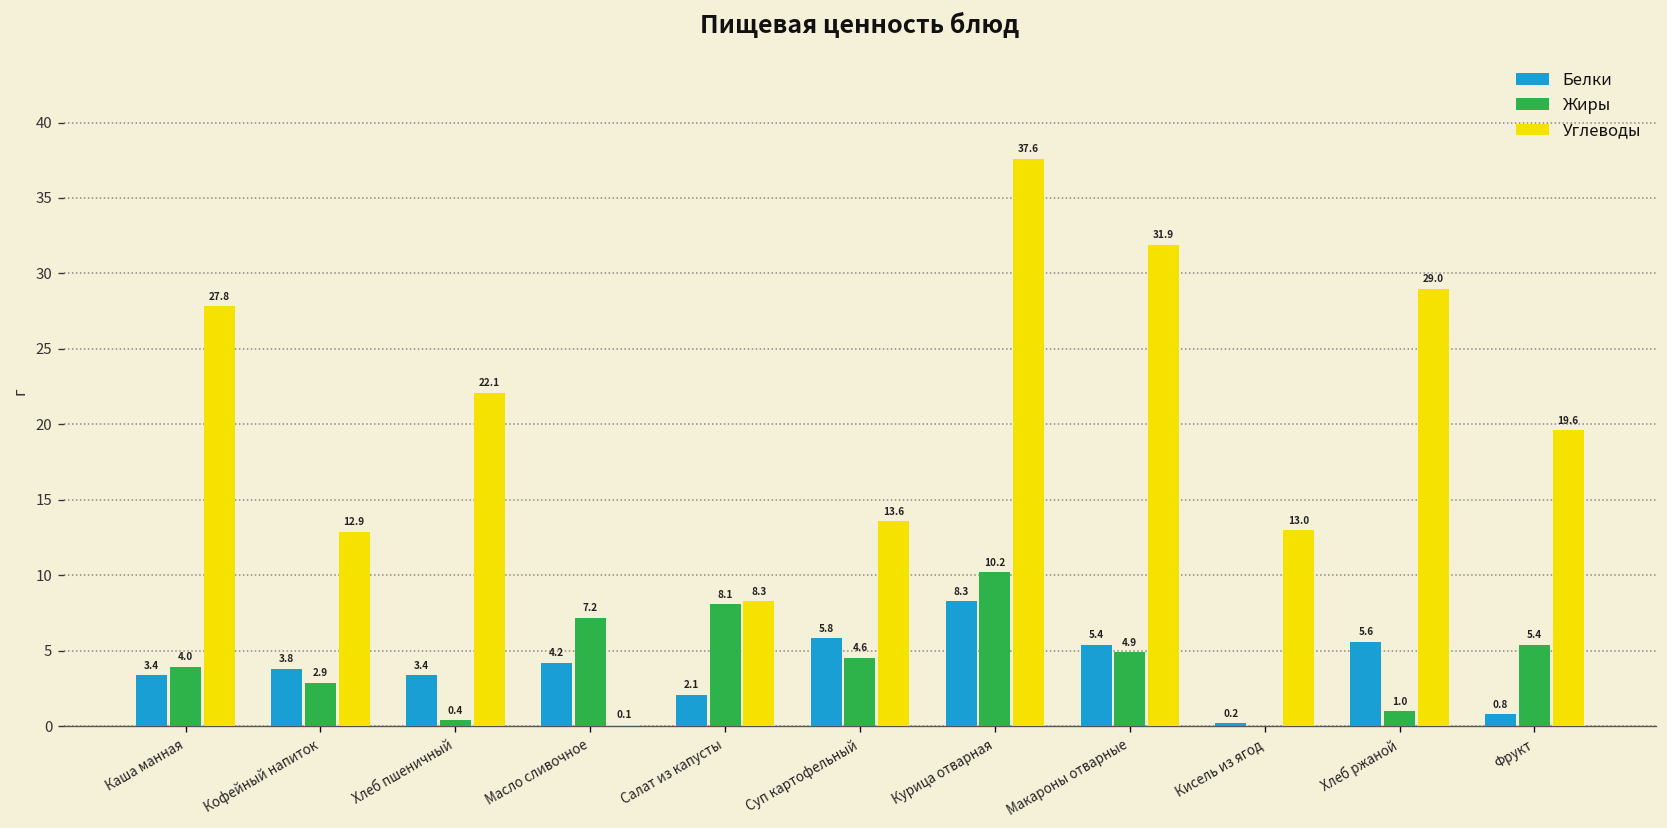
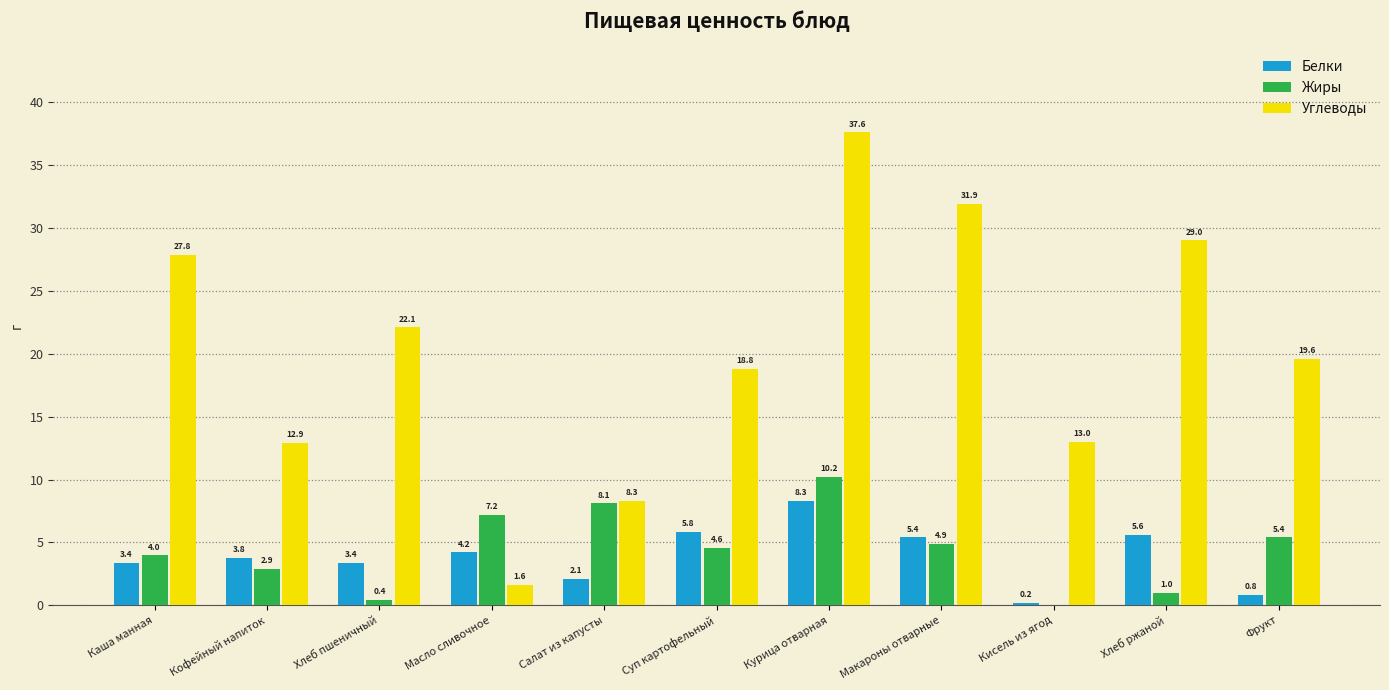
  {
    "Белки": {
      "Каша манная": 3.4,
      "Кофейный напиток": 3.8,
      "Хлеб пшеничный": 3.4,
      "Масло сливочное": 4.2,
      "Салат из капусты": 2.1,
      "Суп картофельный": 5.8,
      "Курица отварная": 8.3,
      "Макароны отварные": 5.4,
      "Кисель из ягод": 0.2,
      "Хлеб ржаной": 5.6,
      "Фрукт": 0.8
    },
    "Жиры": {
      "Каша манная": 4.0,
      "Кофейный напиток": 2.9,
      "Хлеб пшеничный": 0.4,
      "Масло сливочное": 7.2,
      "Салат из капусты": 8.1,
      "Суп картофельный": 4.6,
      "Курица отварная": 10.2,
      "Макароны отварные": 4.9,
      "Хлеб ржаной": 1.0,
      "Фрукт": 5.4
    },
    "Углеводы": {
      "Каша манная": 27.8,
      "Кофейный напиток": 12.9,
      "Хлеб пшеничный": 22.1,
-     "Масло сливочное": 0.1,
+     "Масло сливочное": 1.6,
      "Салат из капусты": 8.3,
-     "Суп картофельный": 13.6,
+     "Суп картофельный": 18.8,
      "Курица отварная": 37.6,
      "Макароны отварные": 31.9,
      "Кисель из ягод": 13.0,
      "Хлеб ржаной": 29.0,
      "Фрукт": 19.6
    }
  }
